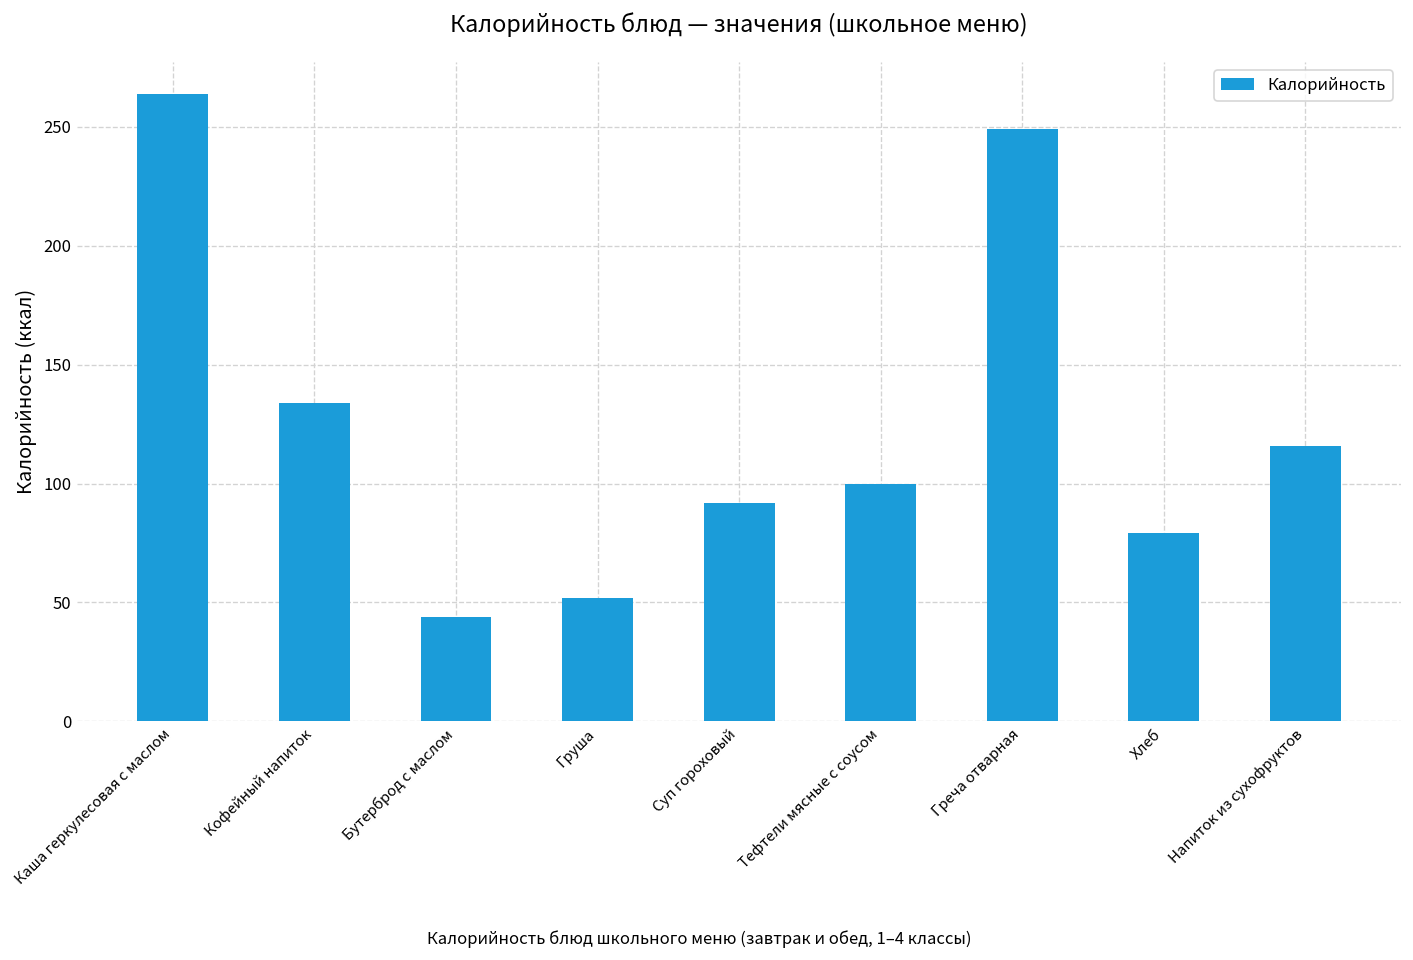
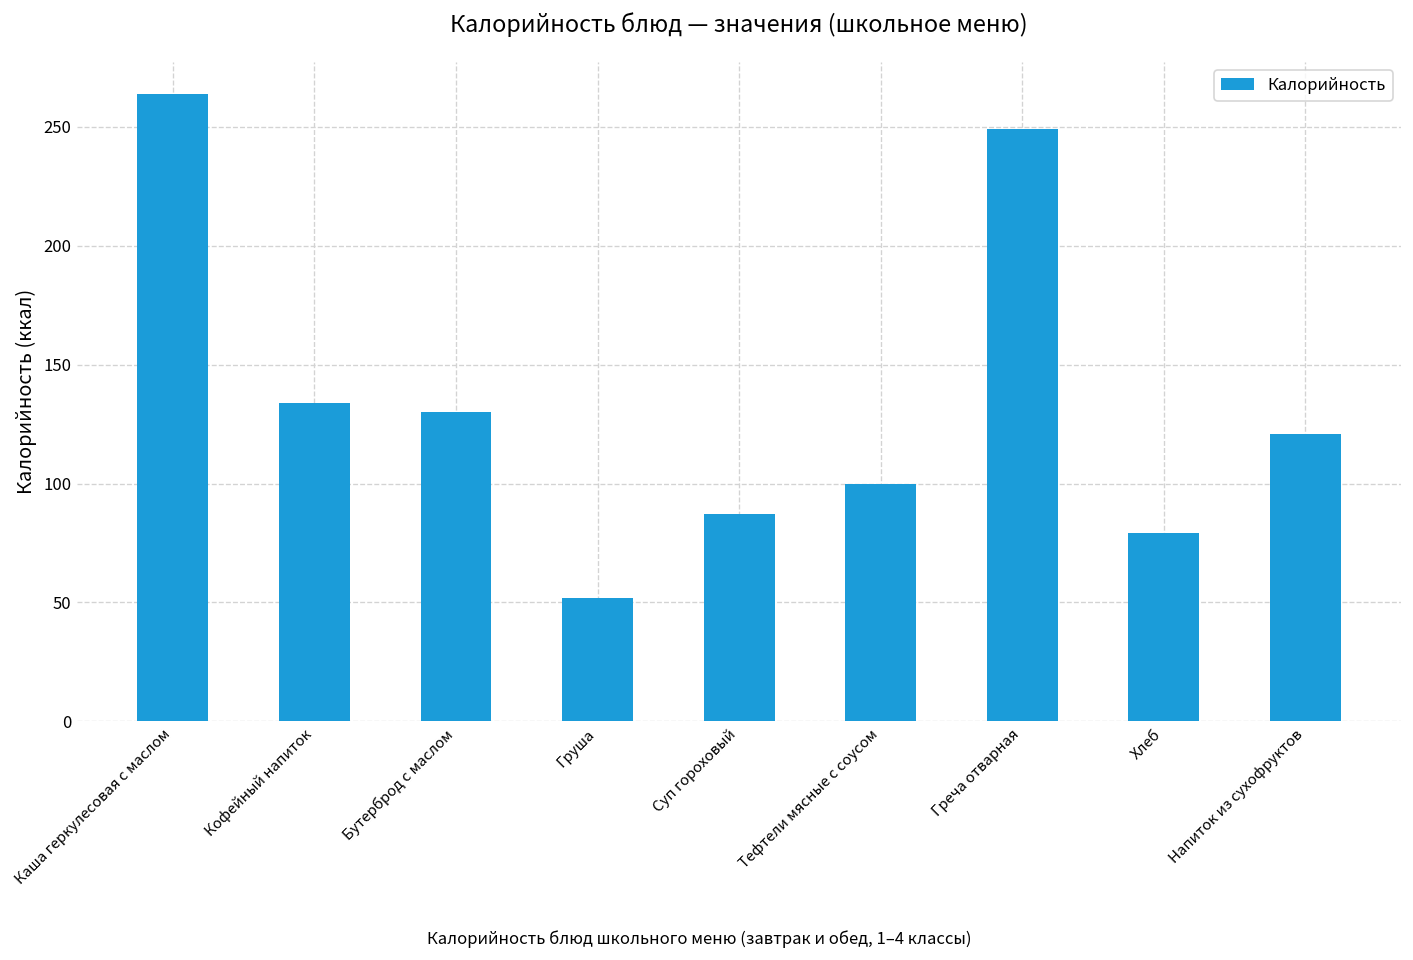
  {
    "Каша геркулесовая с маслом": 264,
    "Кофейный напиток": 134,
-   "Бутерброд с маслом": 44,
+   "Бутерброд с маслом": 130,
    "Груша": 52,
-   "Суп гороховый": 92,
+   "Суп гороховый": 87,
    "Тефтели мясные с соусом": 100,
    "Греча отварная": 249,
    "Хлеб": 79,
-   "Напиток из сухофруктов": 116
+   "Напиток из сухофруктов": 121
  }
